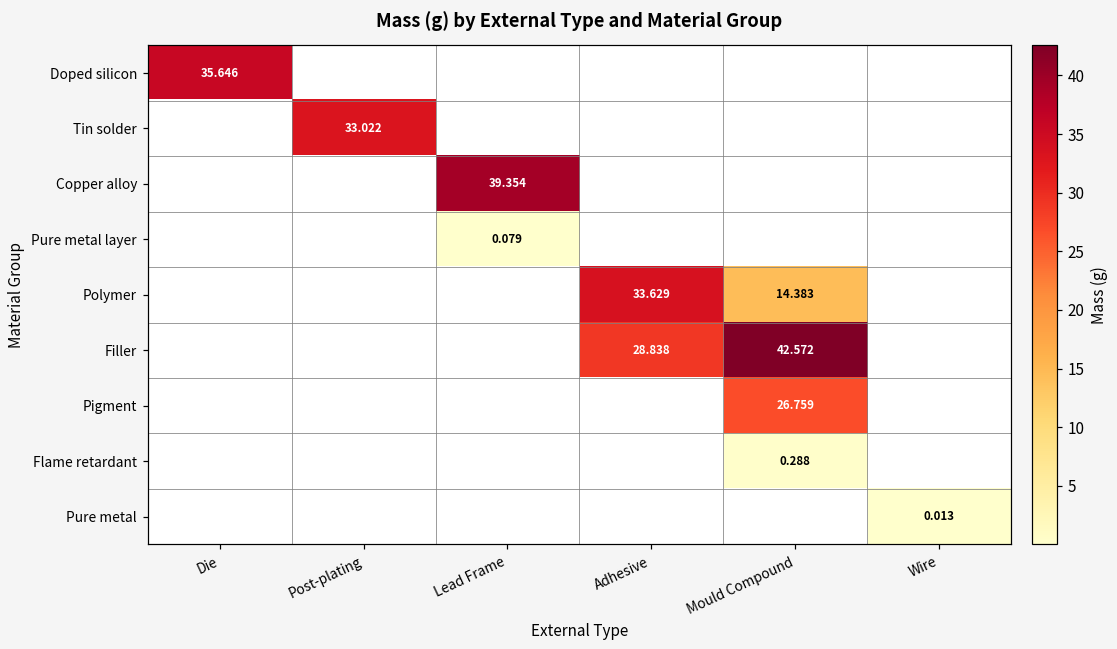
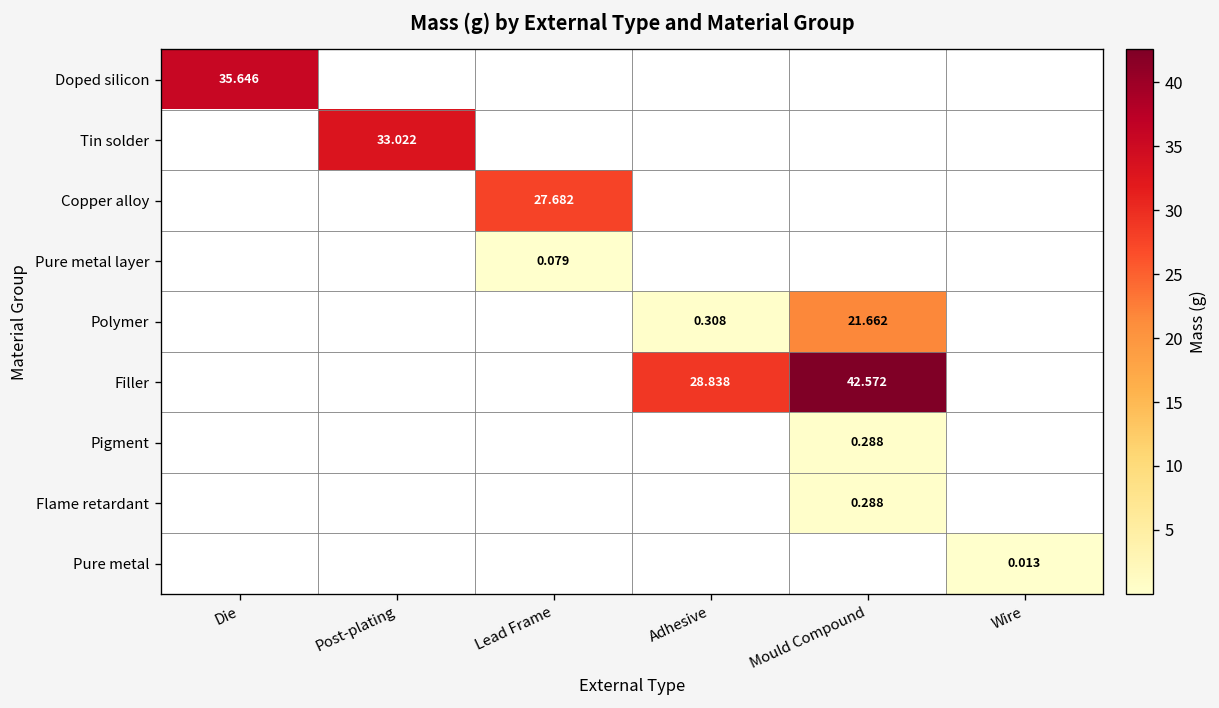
  {
    "Doped silicon": {
      "Die": 35.646
    },
    "Tin solder": {
      "Post-plating": 33.022
    },
    "Copper alloy": {
-     "Lead Frame": 39.354
+     "Lead Frame": 27.682
    },
    "Pure metal layer": {
      "Lead Frame": 0.079
    },
    "Polymer": {
-     "Adhesive": 33.629,
-     "Mould Compound": 14.383
+     "Adhesive": 0.308,
+     "Mould Compound": 21.662
    },
    "Filler": {
      "Adhesive": 28.838,
      "Mould Compound": 42.572
    },
    "Pigment": {
-     "Mould Compound": 26.759
+     "Mould Compound": 0.288
    },
    "Flame retardant": {
      "Mould Compound": 0.288
    },
    "Pure metal": {
      "Wire": 0.013
    }
  }
